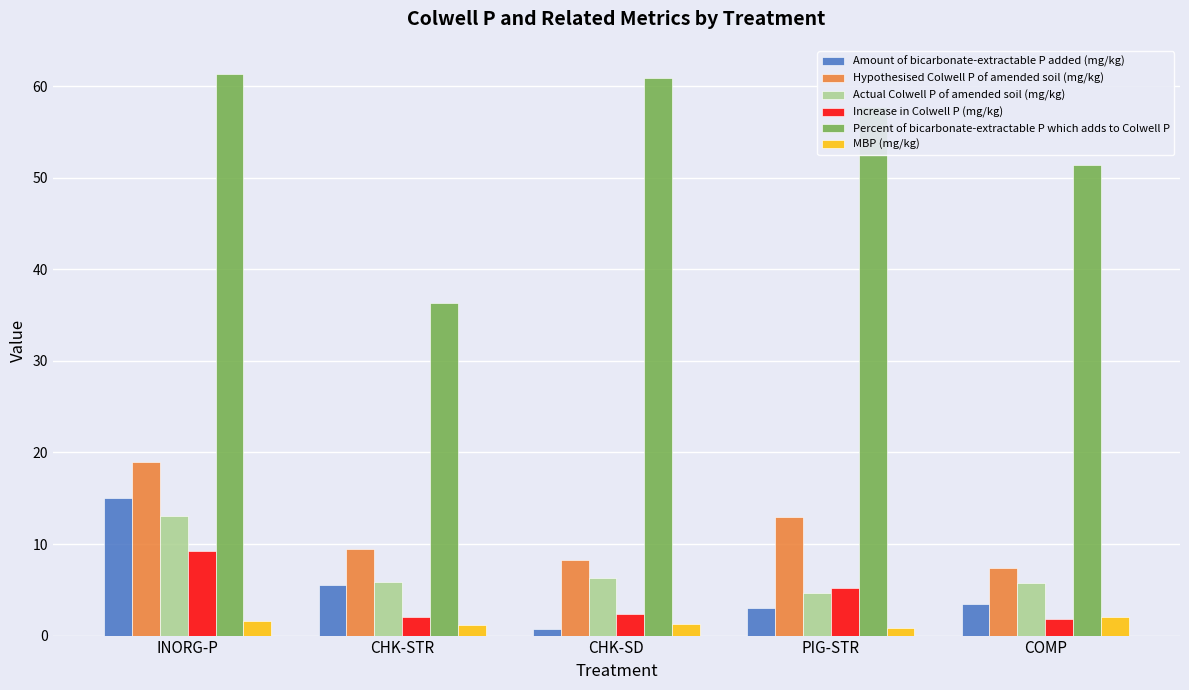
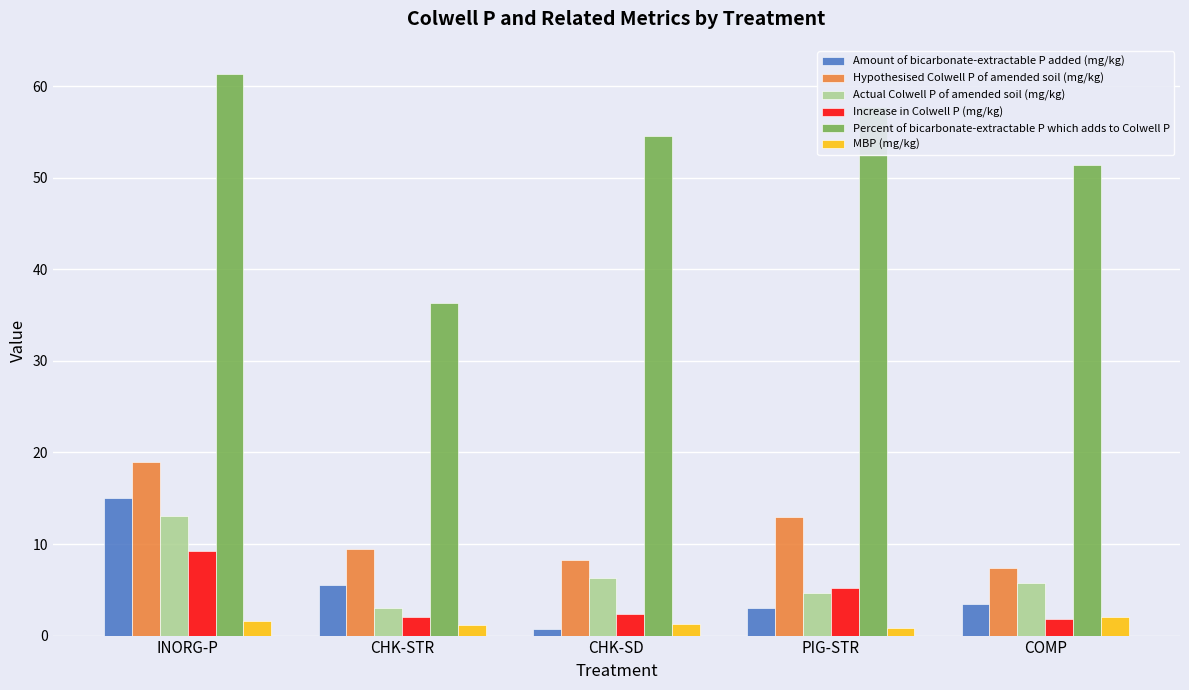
  {
    "Amount of bicarbonate-extractable P added (mg/kg)": {
      "INORG-P": 15,
      "CHK-STR": 6,
      "CHK-SD": 1,
      "PIG-STR": 3,
      "COMP": 4
    },
    "Hypothesised Colwell P of amended soil (mg/kg)": {
      "INORG-P": 19,
      "CHK-STR": 9,
      "CHK-SD": 8,
      "PIG-STR": 13,
      "COMP": 7
    },
    "Actual Colwell P of amended soil (mg/kg)": {
      "INORG-P": 13,
-     "CHK-STR": 6,
+     "CHK-STR": 3,
      "CHK-SD": 6,
      "PIG-STR": 5,
      "COMP": 6
    },
    "Increase in Colwell P (mg/kg)": {
      "INORG-P": 9,
      "CHK-STR": 2,
      "CHK-SD": 2,
      "PIG-STR": 5,
      "COMP": 2
    },
    "Percent of bicarbonate-extractable P which adds to Colwell P": {
      "INORG-P": 61,
      "CHK-STR": 36,
-     "CHK-SD": 61,
+     "CHK-SD": 55,
      "COMP": 51
    },
    "MBP (mg/kg)": {
      "INORG-P": 2,
      "CHK-STR": 1,
      "CHK-SD": 1,
      "PIG-STR": 1,
      "COMP": 2
    }
  }
